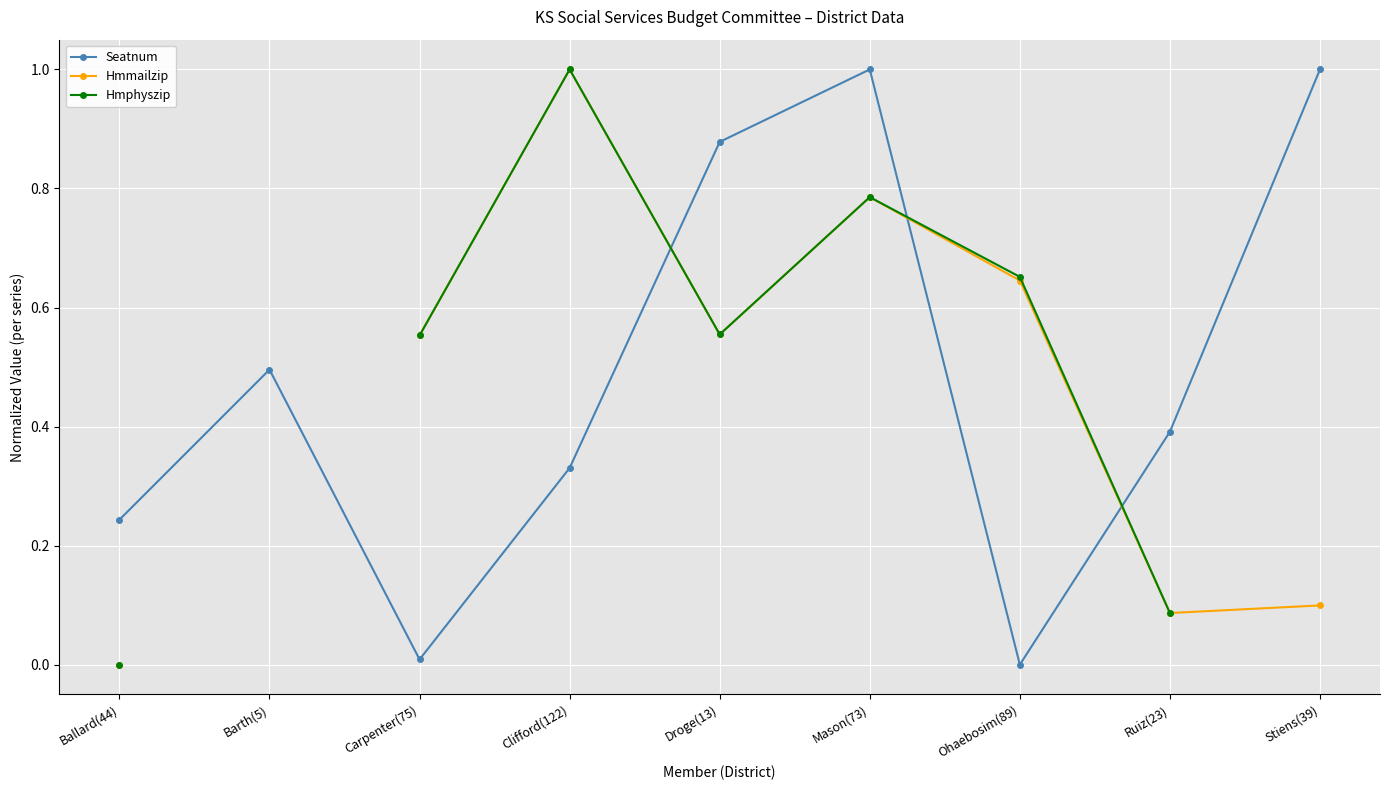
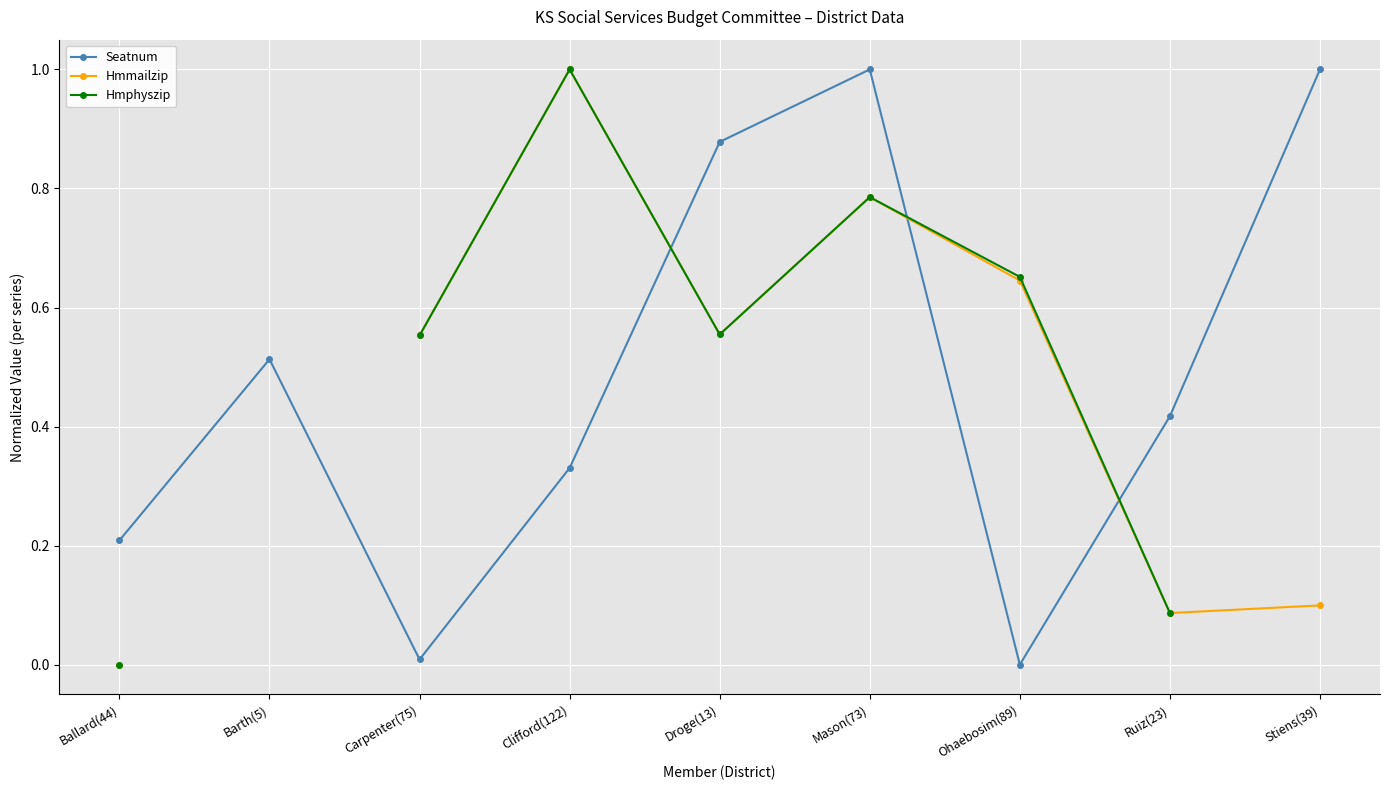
  {
    "Seatnum": {
-     "Ballard(44)": 0.24,
-     "Barth(5)": 0.50,
+     "Ballard(44)": 0.21,
+     "Barth(5)": 0.51,
      "Carpenter(75)": 0.01,
      "Clifford(122)": 0.33,
      "Droge(13)": 0.88,
      "Mason(73)": 1.00,
      "Ohaebosim(89)": 0.00,
-     "Ruiz(23)": 0.39,
+     "Ruiz(23)": 0.42,
      "Stiens(39)": 1.00
    },
    "Hmmailzip": {
      "Ohaebosim(89)": 0.65,
      "Stiens(39)": 0.10
    },
    "Hmphyszip": {
      "Ohaebosim(89)": 0.65
    }
  }
